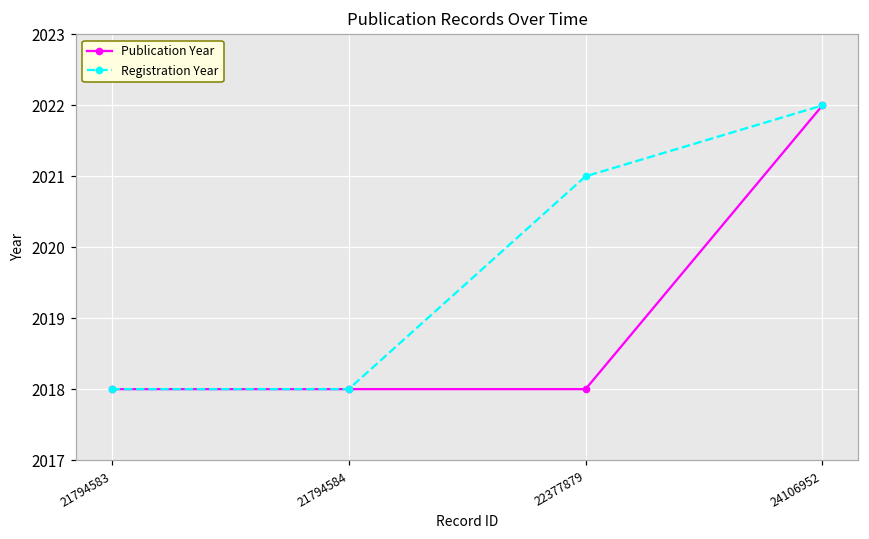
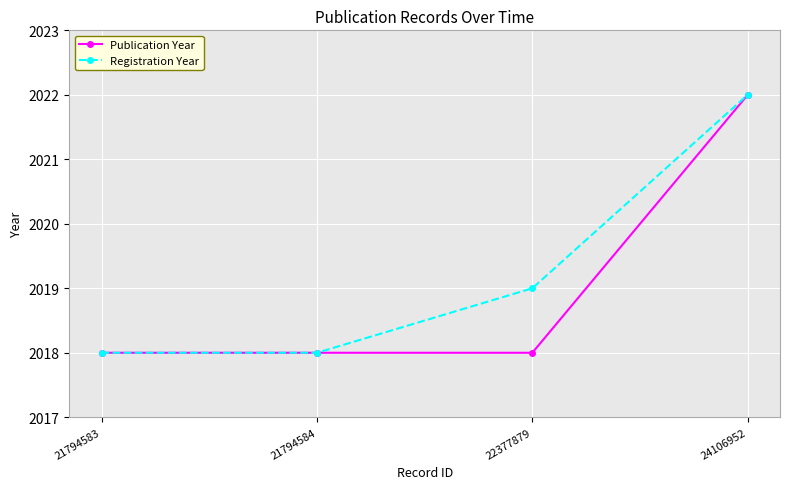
  {
    "Publication Year": {
      "22377879": 2018
    },
    "Registration Year": {
-     "22377879": 2021
+     "22377879": 2019
    }
  }
